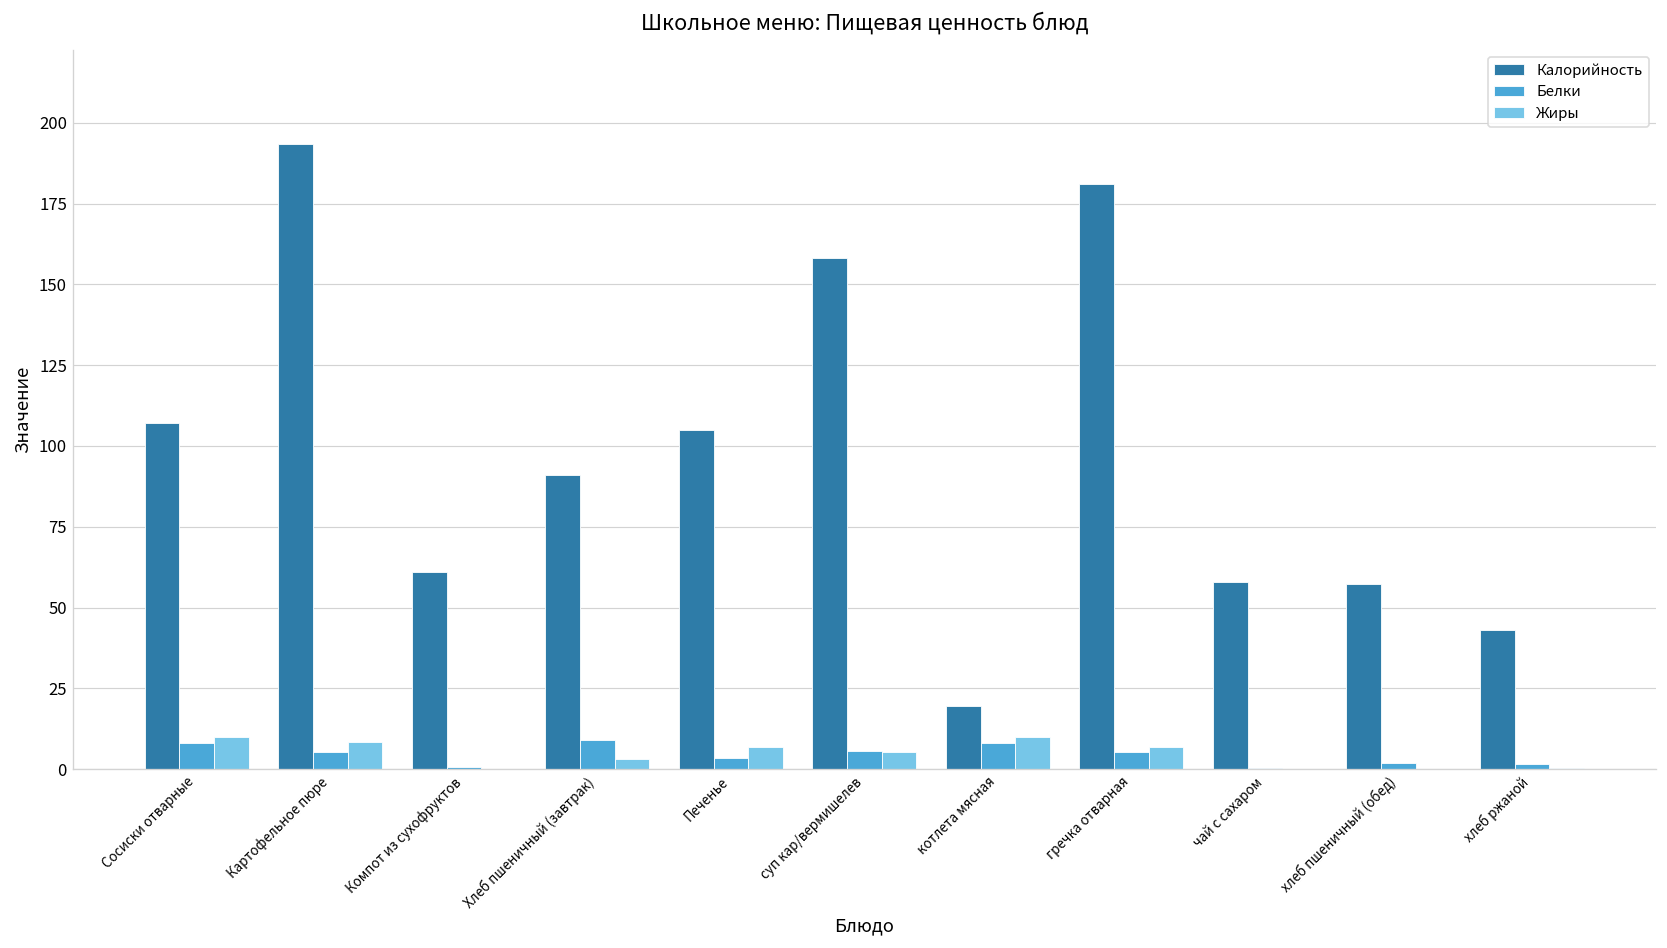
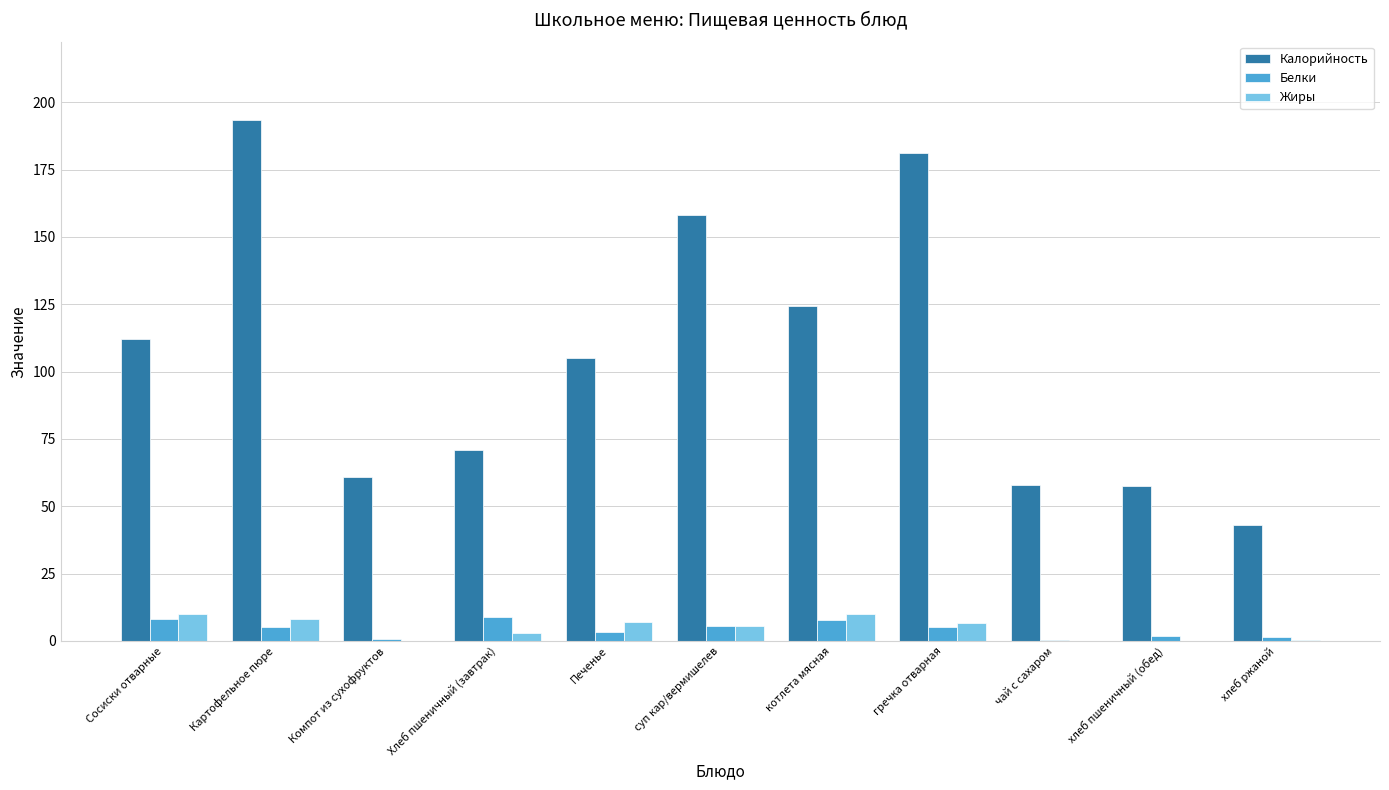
  {
    "Калорийность": {
-     "Сосиски отварные": 107,
+     "Сосиски отварные": 112,
      "Картофельное пюре": 194,
      "Компот из сухофруктов": 61,
-     "Хлеб пшеничный (завтрак)": 91,
+     "Хлеб пшеничный (завтрак)": 71,
      "Печенье": 105,
      "суп кар/вермишелев": 158,
-     "котлета мясная": 20,
+     "котлета мясная": 124,
      "гречка отварная": 181,
      "чай с сахаром": 58,
      "хлеб пшеничный (обед)": 57,
      "хлеб ржаной": 43
    }
  }
